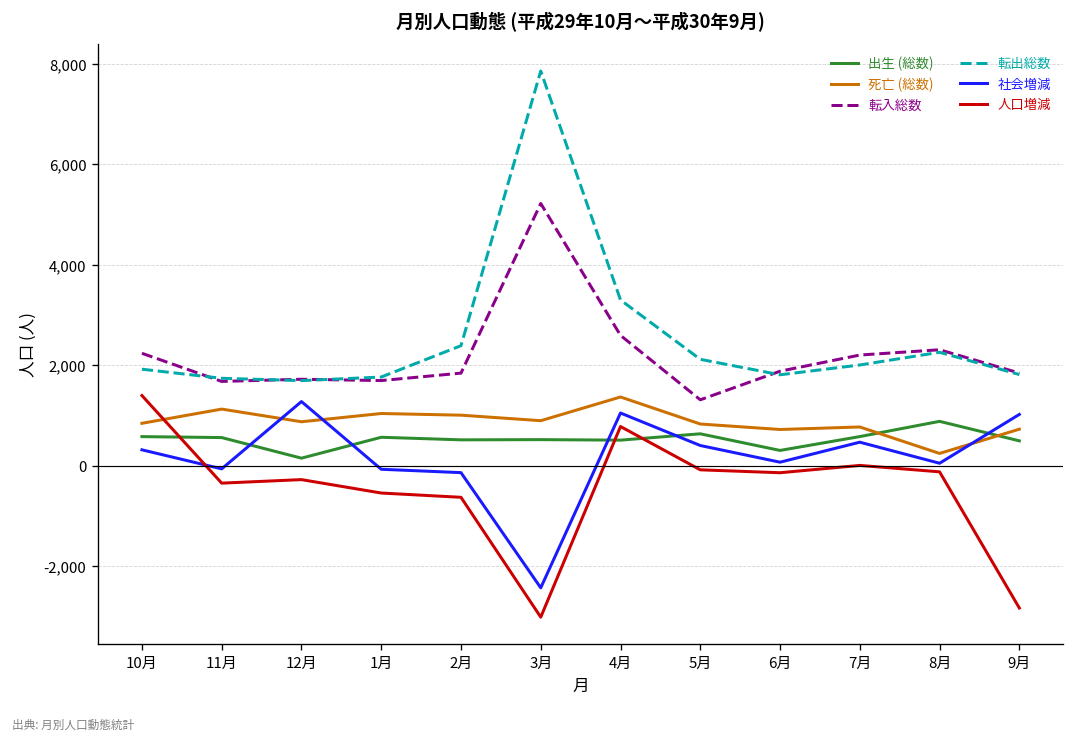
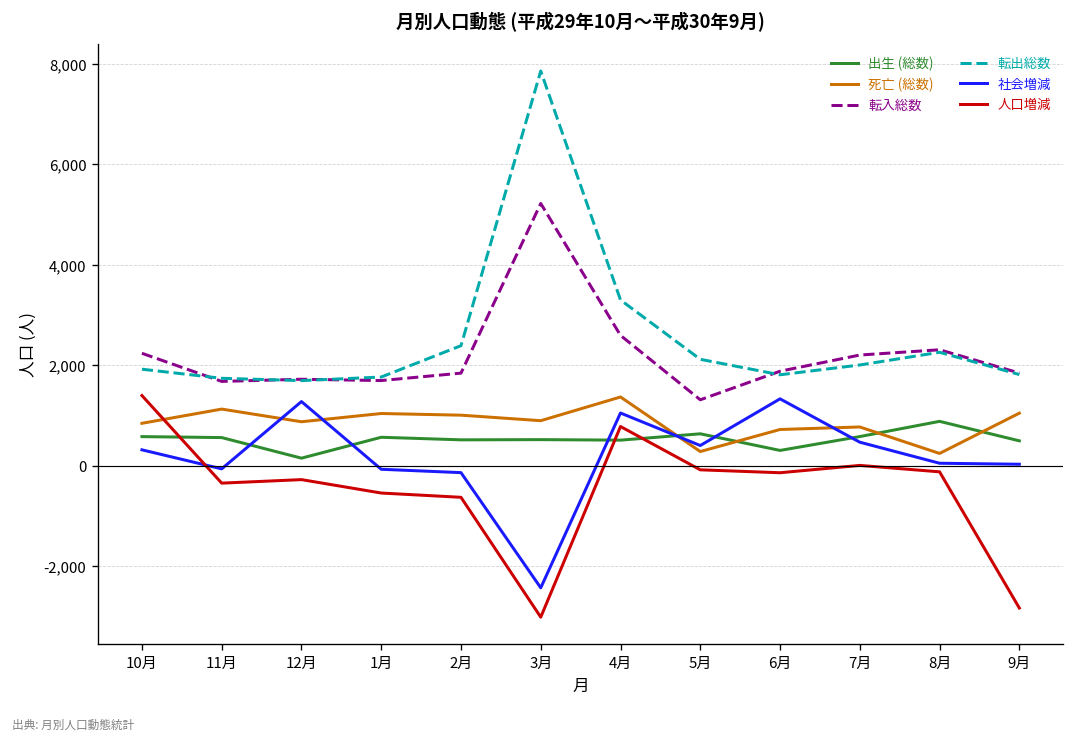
  {
    "出生 (総数)": {
      "10月": "600",
      "11月": "600",
      "12月": "200",
      "1月": "600",
      "2月": "500",
      "3月": "500",
      "4月": "500",
      "5月": "600",
      "6月": "300",
      "7月": "600",
      "8月": "900",
      "9月": "500"
    },
    "死亡 (総数)": {
      "10月": "800",
      "11月": "1,100",
      "12月": "900",
      "1月": "1,000",
      "2月": "1,000",
      "3月": "900",
      "4月": "1,400",
-     "5月": "800",
+     "5月": "300",
      "6月": "700",
      "7月": "800",
      "8月": "200",
-     "9月": "700"
+     "9月": "1,000"
    },
    "転入総数": {
      "10月": "2,200",
      "11月": "1,700",
      "1月": "1,700",
      "2月": "1,800",
      "3月": "5,200",
      "4月": "2,600",
      "5月": "1,300",
      "6月": "1,900",
      "7月": "2,200"
    },
    "転出総数": {
      "10月": "1,900",
      "11月": "1,700",
      "1月": "1,800",
      "2月": "2,400",
      "3月": "7,900",
      "4月": "3,300",
      "5月": "2,100",
      "6月": "1,800",
      "7月": "2,000"
    },
    "社会増減": {
      "10月": "300",
      "11月": "-100",
      "12月": "1,300",
      "1月": "-100",
      "2月": "-100",
      "3月": "-2,400",
      "4月": "1,100",
      "5月": "400",
-     "6月": "100",
+     "6月": "1,300",
      "7月": "500",
      "8月": "100",
-     "9月": "1,000"
+     "9月": "0"
    },
    "人口増減": {
      "10月": "1,400",
      "11月": "-300",
      "12月": "-300",
      "1月": "-500",
      "2月": "-600",
      "3月": "-3,000",
      "4月": "800",
      "5月": "-100",
      "6月": "-100",
      "7月": "0",
      "8月": "-100",
      "9月": "-2,800"
    }
  }
